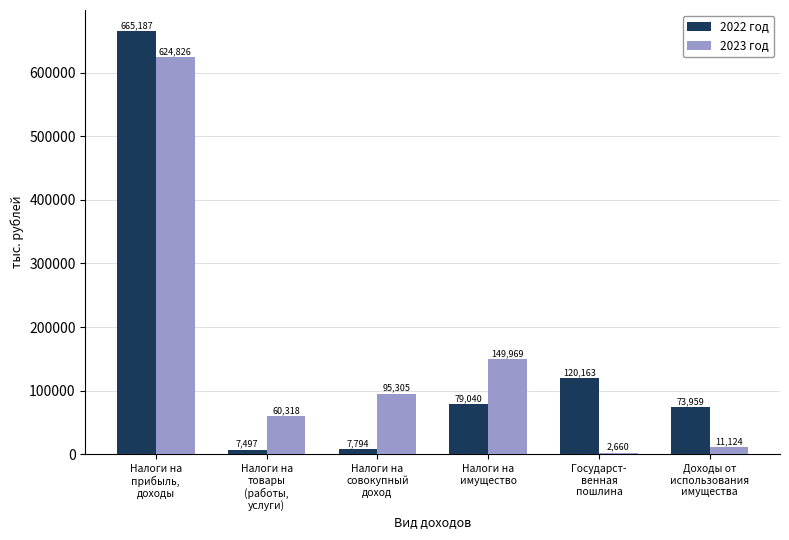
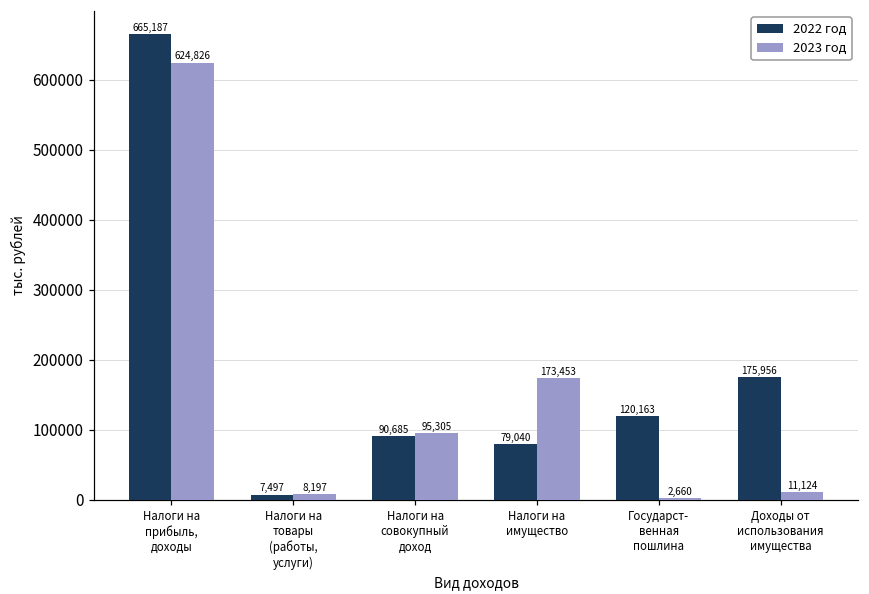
  {
    "2022 год": {
      "Налоги на прибыль, доходы": "665,187",
      "Налоги на товары (работы, услуги)": "7,497",
-     "Налоги на совокупный доход": "7,794",
+     "Налоги на совокупный доход": "90,685",
      "Налоги на имущество": "79,040",
      "Государст- венная пошлина": "120,163",
-     "Доходы от использования имущества": "73,959"
+     "Доходы от использования имущества": "175,956"
    },
    "2023 год": {
      "Налоги на прибыль, доходы": "624,826",
-     "Налоги на товары (работы, услуги)": "60,318",
+     "Налоги на товары (работы, услуги)": "8,197",
      "Налоги на совокупный доход": "95,305",
-     "Налоги на имущество": "149,969",
+     "Налоги на имущество": "173,453",
      "Государст- венная пошлина": "2,660",
      "Доходы от использования имущества": "11,124"
    }
  }
